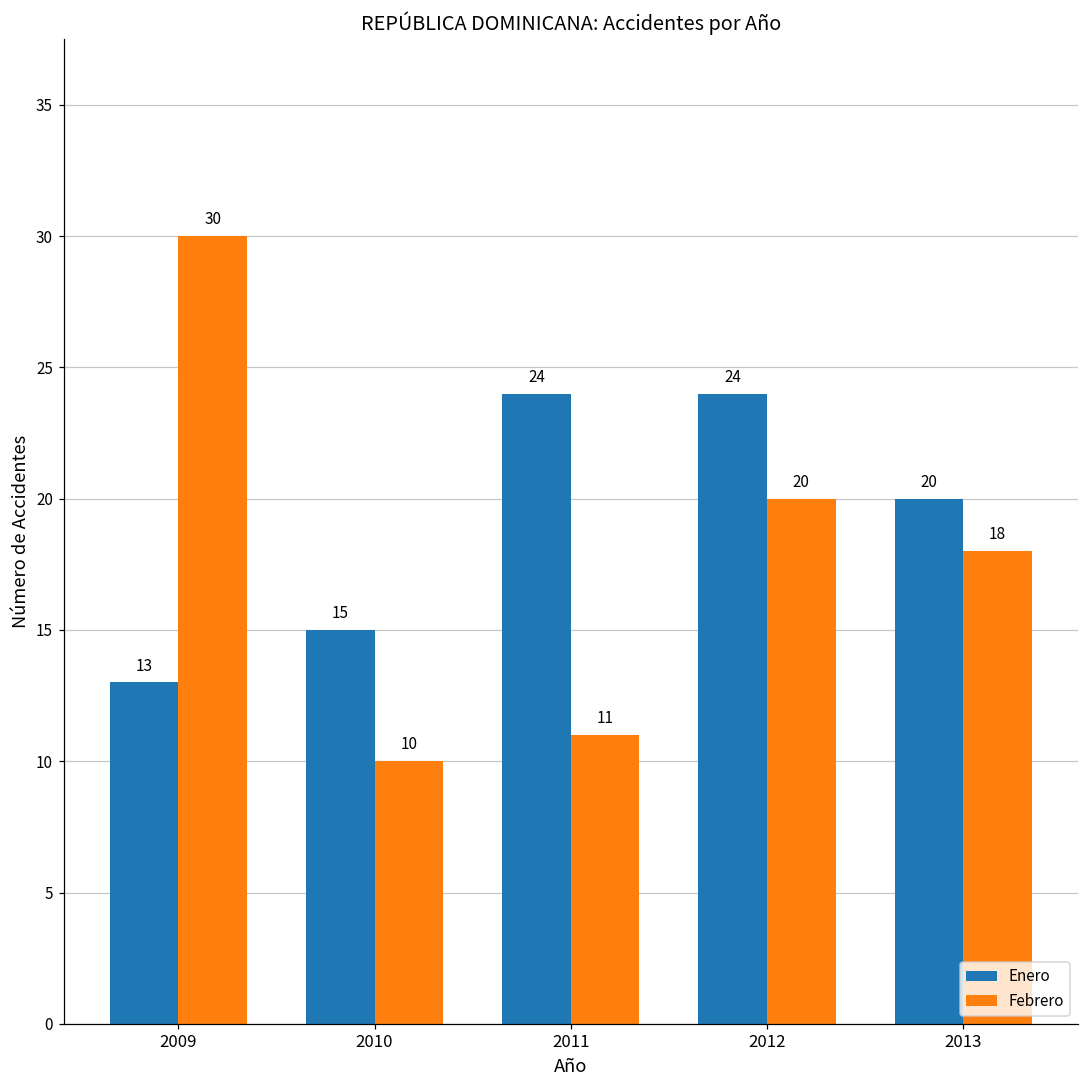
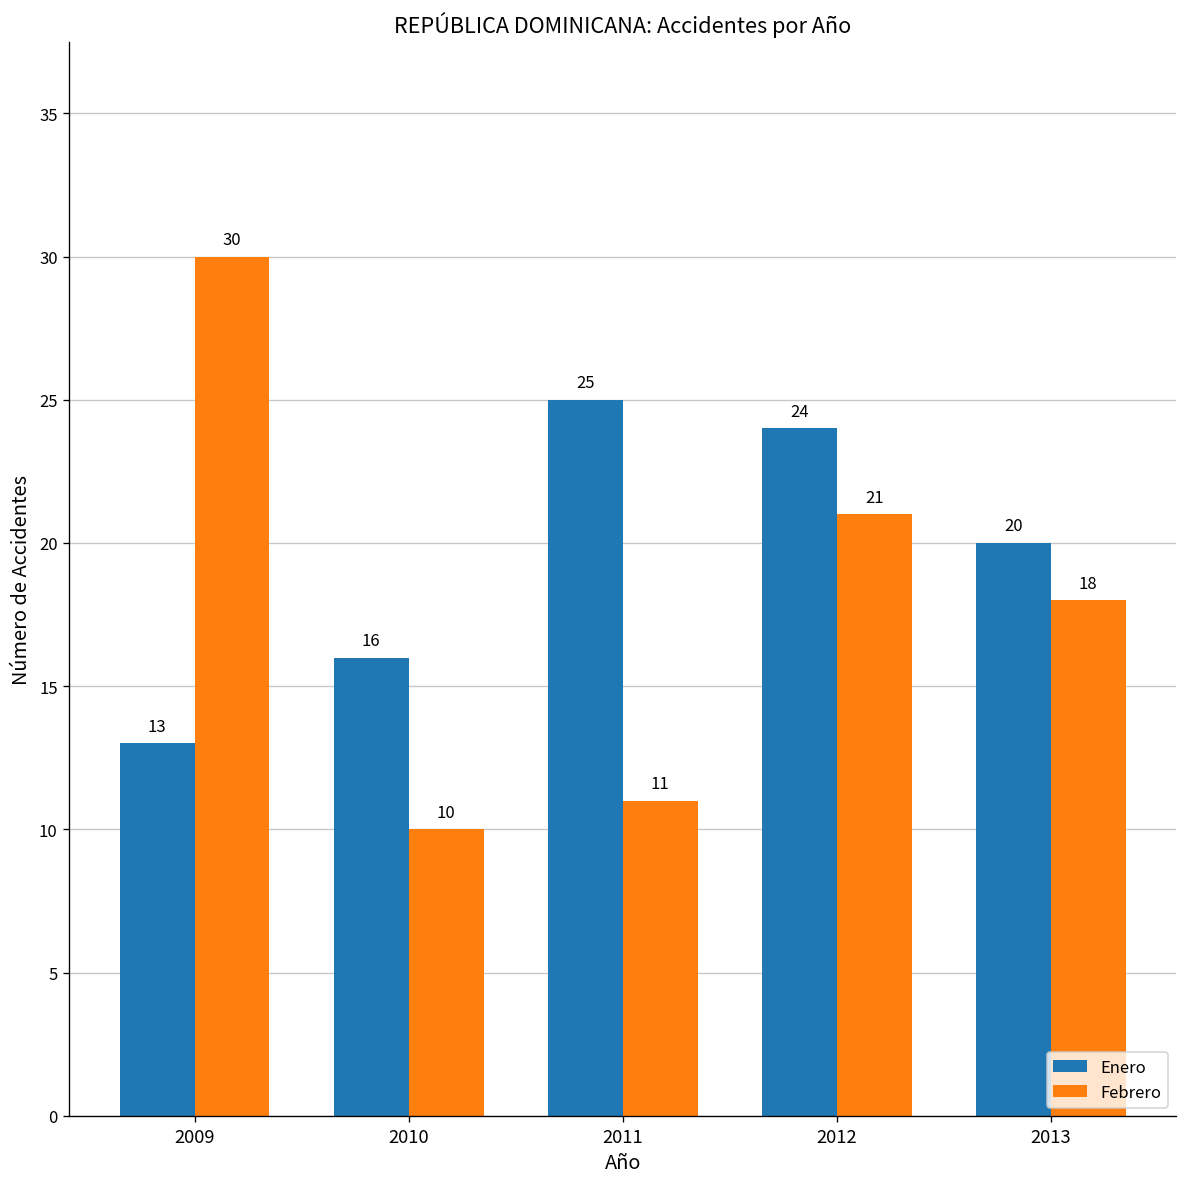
  {
    "Enero": {
      "2009": 13,
-     "2010": 15,
-     "2011": 24,
+     "2010": 16,
+     "2011": 25,
      "2012": 24,
      "2013": 20
    },
    "Febrero": {
      "2009": 30,
      "2010": 10,
      "2011": 11,
-     "2012": 20,
+     "2012": 21,
      "2013": 18
    }
  }
